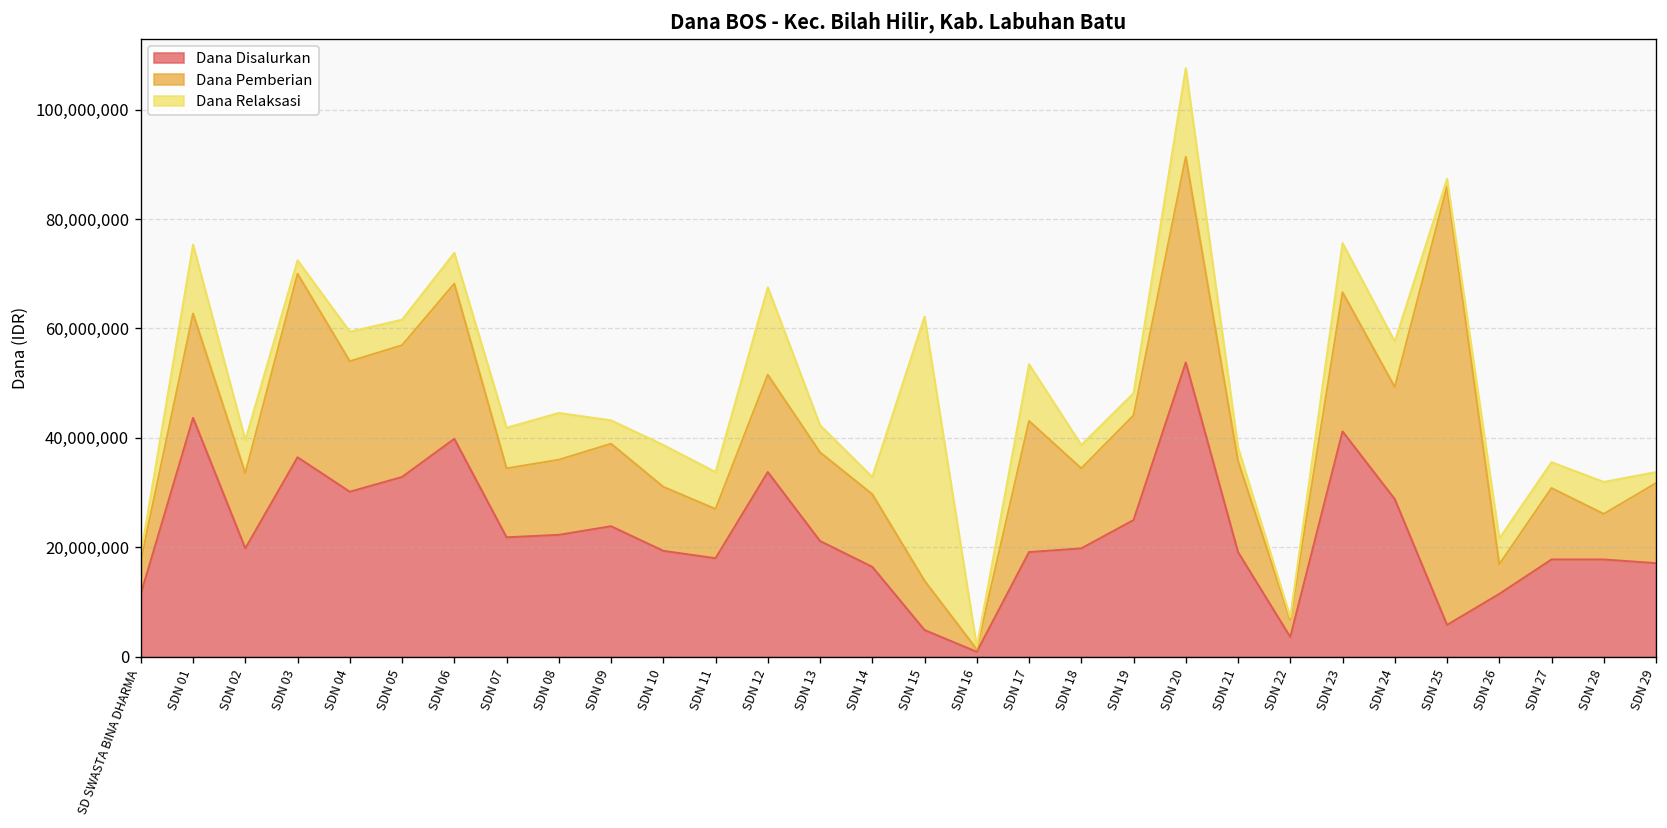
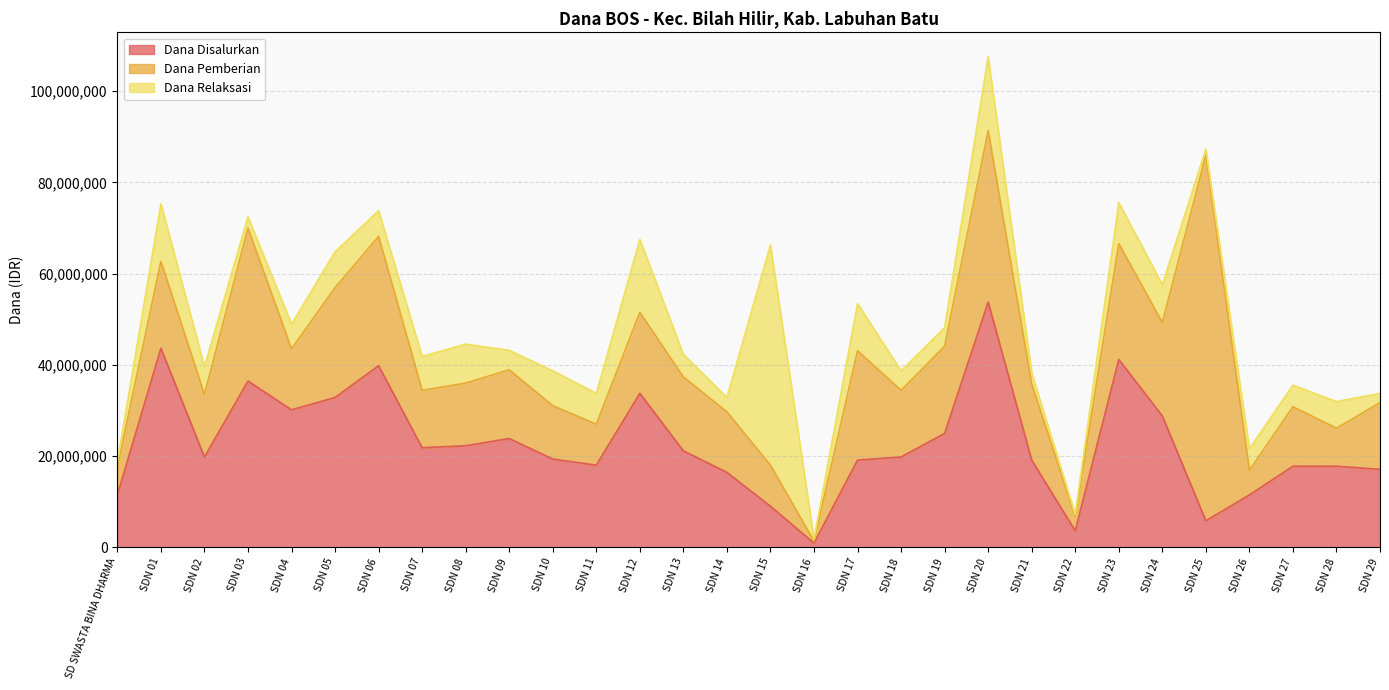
  {
    "Dana Disalurkan": {
      "SD SWASTA BINA DHARMA": "11,000,000",
      "SDN 01": "44,000,000",
      "SDN 02": "20,000,000",
      "SDN 03": "36,000,000",
      "SDN 04": "30,000,000",
      "SDN 05": "33,000,000",
      "SDN 06": "40,000,000",
      "SDN 07": "22,000,000",
      "SDN 08": "22,000,000",
      "SDN 09": "24,000,000",
      "SDN 10": "19,000,000",
      "SDN 11": "18,000,000",
      "SDN 12": "34,000,000",
      "SDN 13": "21,000,000",
      "SDN 14": "16,000,000",
-     "SDN 15": "5,000,000",
+     "SDN 15": "9,000,000",
      "SDN 17": "19,000,000",
      "SDN 18": "20,000,000",
      "SDN 19": "25,000,000",
      "SDN 20": "54,000,000",
      "SDN 21": "19,000,000",
      "SDN 22": "4,000,000",
      "SDN 23": "41,000,000",
      "SDN 24": "29,000,000",
      "SDN 25": "6,000,000",
      "SDN 26": "11,000,000",
      "SDN 27": "18,000,000",
      "SDN 28": "18,000,000",
      "SDN 29": "17,000,000"
    },
    "Dana Pemberian": {
      "SD SWASTA BINA DHARMA": "6,000,000",
      "SDN 01": "19,000,000",
      "SDN 02": "14,000,000",
      "SDN 03": "34,000,000",
-     "SDN 04": "24,000,000",
+     "SDN 04": "13,000,000",
      "SDN 05": "24,000,000",
      "SDN 06": "28,000,000",
      "SDN 07": "13,000,000",
      "SDN 08": "14,000,000",
      "SDN 09": "15,000,000",
      "SDN 10": "12,000,000",
      "SDN 11": "9,000,000",
      "SDN 12": "18,000,000",
      "SDN 13": "16,000,000",
      "SDN 14": "13,000,000",
      "SDN 15": "9,000,000",
      "SDN 17": "24,000,000",
      "SDN 18": "15,000,000",
      "SDN 19": "19,000,000",
      "SDN 20": "38,000,000",
      "SDN 21": "17,000,000",
      "SDN 23": "25,000,000",
      "SDN 24": "20,000,000",
      "SDN 25": "80,000,000",
      "SDN 26": "5,000,000",
      "SDN 27": "13,000,000",
      "SDN 28": "8,000,000",
      "SDN 29": "15,000,000"
    },
    "Dana Relaksasi": {
      "SD SWASTA BINA DHARMA": "1,000,000",
      "SDN 01": "13,000,000",
      "SDN 02": "6,000,000",
      "SDN 03": "2,000,000",
      "SDN 04": "5,000,000",
-     "SDN 05": "5,000,000",
+     "SDN 05": "8,000,000",
      "SDN 06": "6,000,000",
      "SDN 07": "7,000,000",
      "SDN 08": "9,000,000",
      "SDN 09": "4,000,000",
      "SDN 10": "8,000,000",
      "SDN 11": "7,000,000",
      "SDN 12": "16,000,000",
      "SDN 13": "5,000,000",
      "SDN 14": "3,000,000",
      "SDN 15": "48,000,000",
      "SDN 17": "10,000,000",
      "SDN 18": "4,000,000",
      "SDN 19": "4,000,000",
      "SDN 20": "16,000,000",
      "SDN 21": "2,000,000",
      "SDN 23": "9,000,000",
      "SDN 24": "8,000,000",
      "SDN 25": "1,000,000",
      "SDN 26": "5,000,000",
      "SDN 27": "5,000,000",
      "SDN 28": "6,000,000",
      "SDN 29": "2,000,000"
    }
  }
